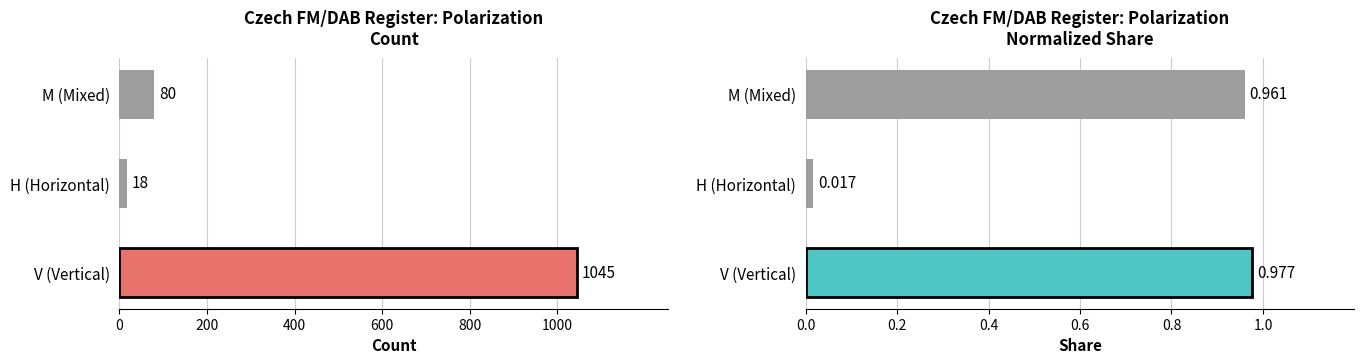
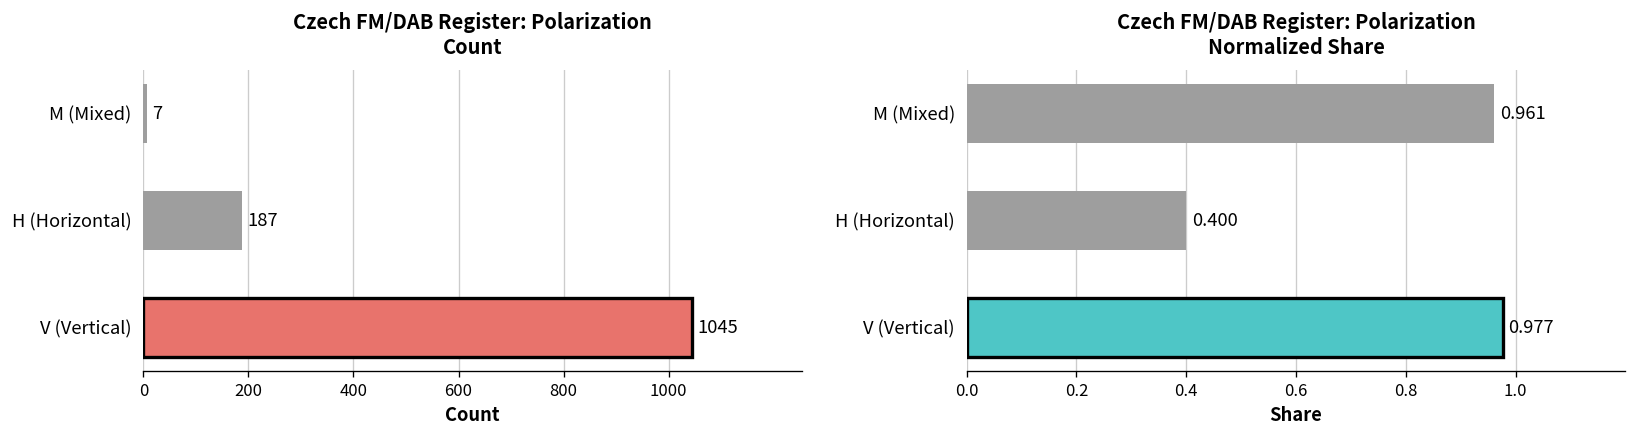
  {
    "Czech FM/DAB Register: Polarization Count": {
-     "M (Mixed)": 80,
-     "H (Horizontal)": 18,
+     "M (Mixed)": 7,
+     "H (Horizontal)": 187,
      "V (Vertical)": 1045
    },
    "Czech FM/DAB Register: Polarization Normalized Share": {
      "M (Mixed)": 0.961,
-     "H (Horizontal)": 0.017,
+     "H (Horizontal)": 0.400,
      "V (Vertical)": 0.977
    }
  }
